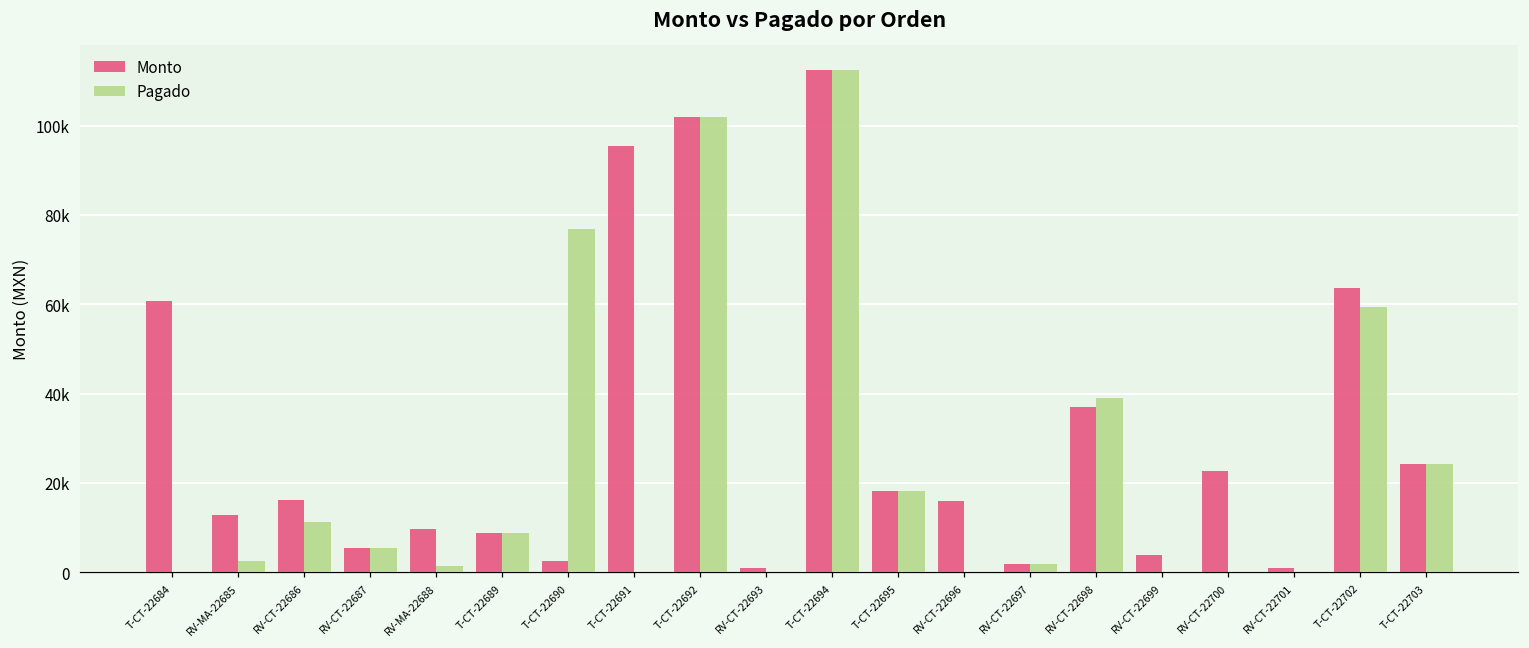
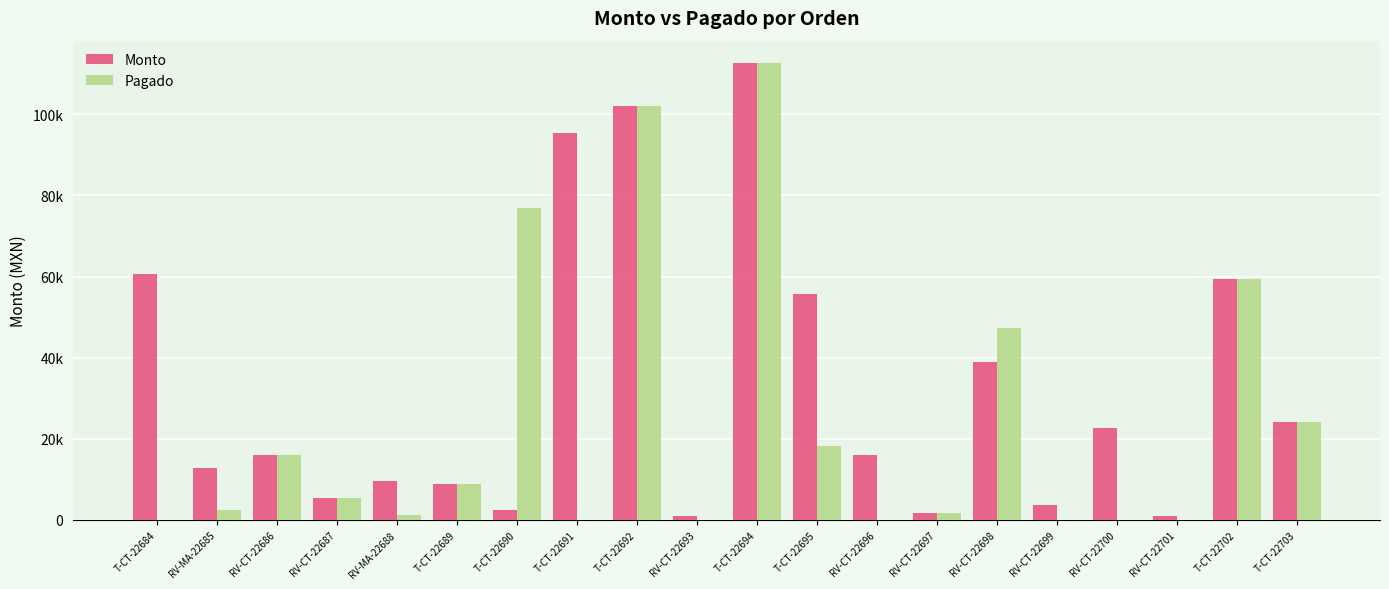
  {
    "Monto": {
      "T-CT-22684": 61000,
      "RV-MA-22685": 13000,
      "RV-CT-22686": 16000,
      "RV-CT-22687": 5000,
      "RV-MA-22688": 10000,
      "T-CT-22689": 9000,
      "T-CT-22690": 3000,
      "T-CT-22691": 95000,
      "T-CT-22692": 102000,
      "RV-CT-22693": 1000,
      "T-CT-22694": 113000,
-     "T-CT-22695": 18000,
+     "T-CT-22695": 56000,
      "RV-CT-22696": 16000,
      "RV-CT-22697": 2000,
-     "RV-CT-22698": 37000,
+     "RV-CT-22698": 39000,
      "RV-CT-22699": 4000,
      "RV-CT-22700": 23000,
      "RV-CT-22701": 1000,
-     "T-CT-22702": 64000,
+     "T-CT-22702": 59000,
      "T-CT-22703": 24000
    },
    "Pagado": {
      "T-CT-22684": 0,
      "RV-MA-22685": 2000,
-     "RV-CT-22686": 11000,
+     "RV-CT-22686": 16000,
      "RV-CT-22687": 5000,
      "RV-MA-22688": 1000,
      "T-CT-22689": 9000,
      "T-CT-22690": 77000,
      "T-CT-22691": 0,
      "T-CT-22692": 102000,
      "RV-CT-22693": 0,
      "T-CT-22694": 113000,
      "T-CT-22695": 18000,
      "RV-CT-22696": 0,
      "RV-CT-22697": 2000,
-     "RV-CT-22698": 39000,
+     "RV-CT-22698": 47000,
      "RV-CT-22699": 0,
      "RV-CT-22700": 0,
      "RV-CT-22701": 0,
      "T-CT-22702": 59000,
      "T-CT-22703": 24000
    }
  }
